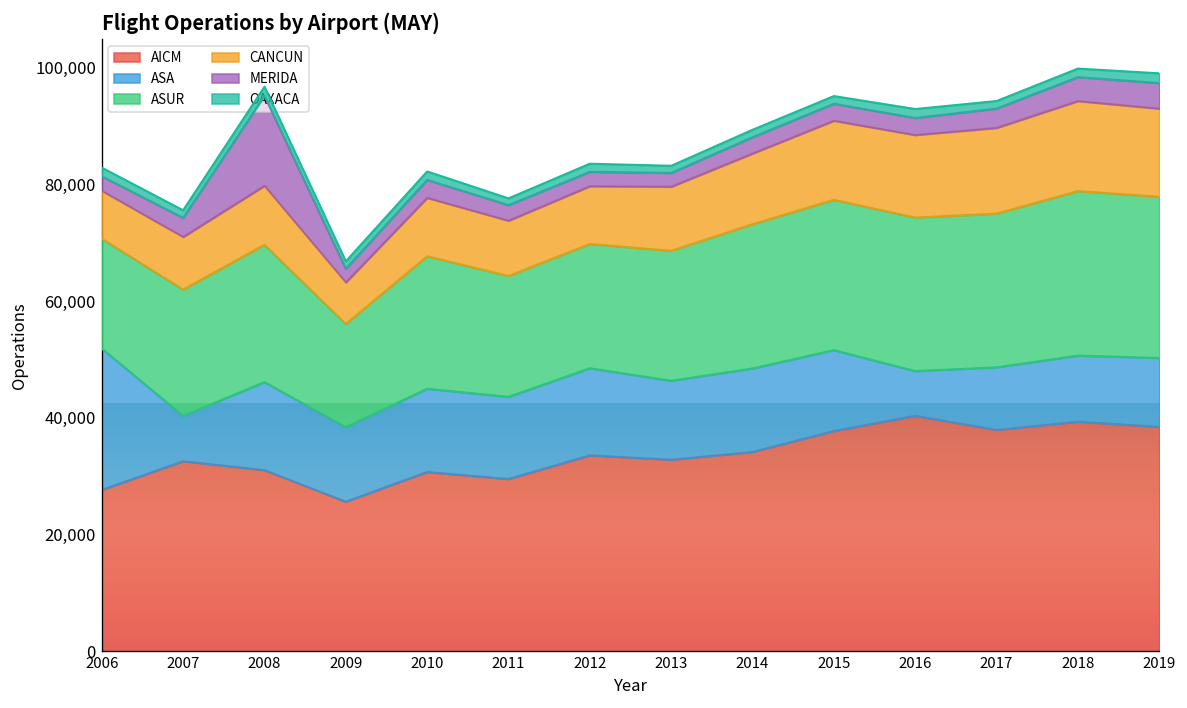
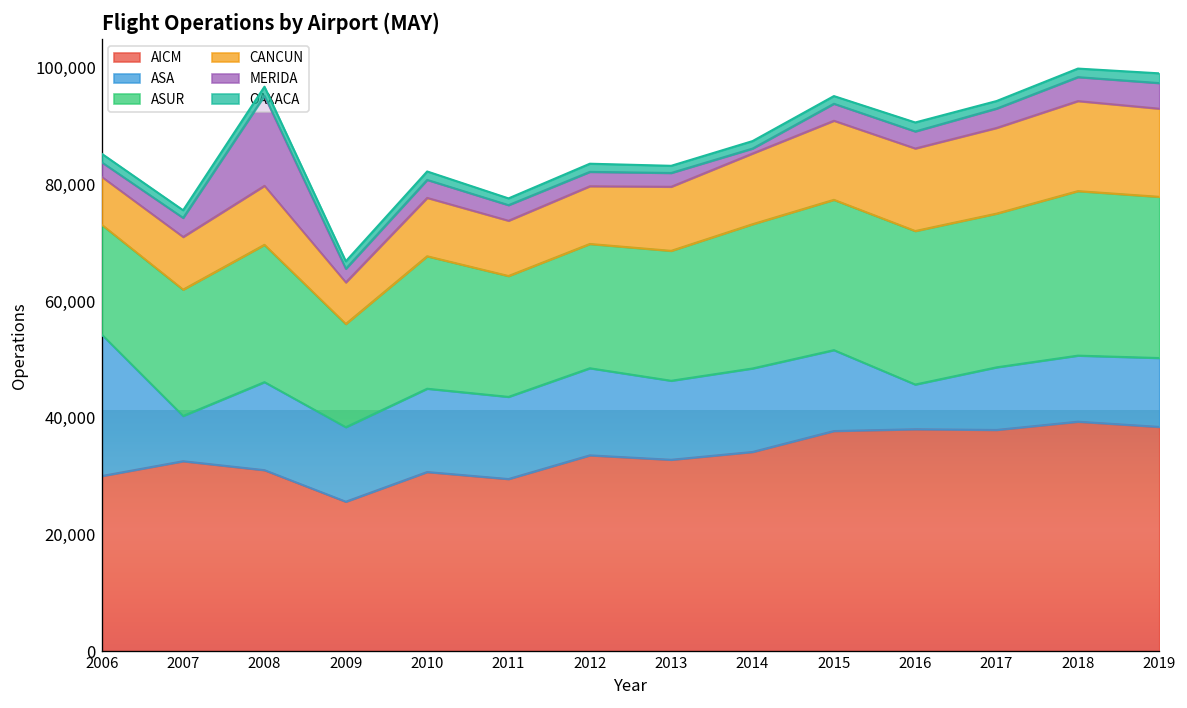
  {
    "AICM": {
-     "2006": "28,000",
+     "2006": "30,000",
      "2007": "33,000",
      "2008": "31,000",
      "2009": "26,000",
      "2010": "31,000",
      "2011": "29,000",
      "2012": "34,000",
      "2013": "33,000",
      "2014": "34,000",
      "2015": "38,000",
-     "2016": "40,000",
+     "2016": "38,000",
      "2017": "38,000",
      "2018": "39,000",
      "2019": "38,000"
    },
    "ASA": {
      "2006": "24,000",
      "2007": "8,000",
      "2008": "15,000",
      "2009": "13,000",
      "2010": "14,000",
      "2011": "14,000",
      "2012": "15,000",
      "2013": "14,000",
      "2014": "14,000",
      "2015": "14,000",
      "2016": "8,000",
      "2017": "11,000",
      "2018": "11,000",
      "2019": "12,000"
    },
    "CANCUN": {
      "2006": "8,000",
      "2007": "9,000",
      "2008": "10,000",
      "2009": "7,000",
      "2010": "10,000",
      "2011": "9,000",
      "2012": "10,000",
      "2013": "11,000",
      "2014": "12,000",
      "2015": "14,000",
      "2016": "14,000",
      "2017": "15,000",
      "2018": "15,000",
      "2019": "15,000"
    },
    "MERIDA": {
      "2006": "2,000",
      "2007": "3,000",
      "2009": "2,000",
      "2010": "3,000",
      "2011": "3,000",
      "2012": "2,000",
      "2013": "2,000",
-     "2014": "3,000",
+     "2014": "1,000",
      "2015": "3,000",
      "2016": "3,000",
      "2017": "3,000",
      "2018": "4,000",
      "2019": "4,000"
    }
  }
